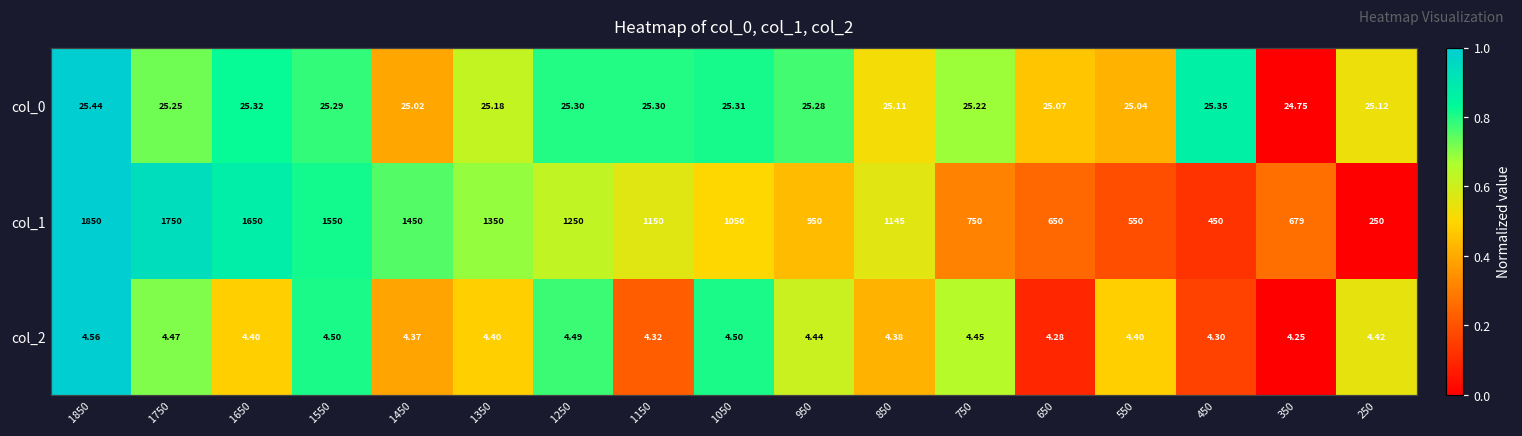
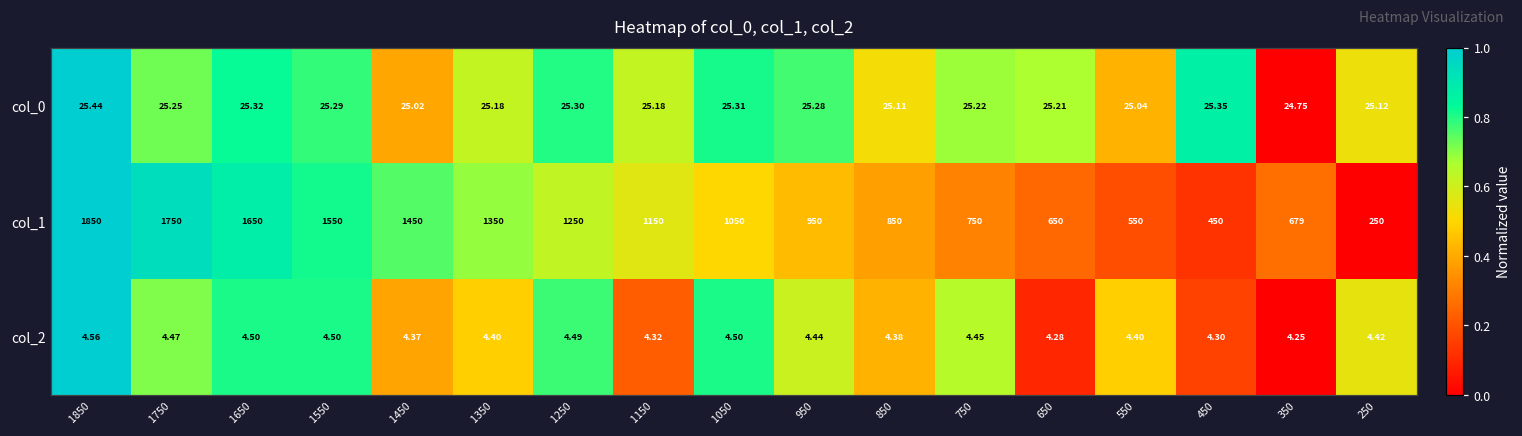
  {
    "col_0": {
      "1850": 25.44,
      "1750": 25.25,
      "1650": 25.32,
      "1550": 25.29,
      "1450": 25.02,
      "1350": 25.18,
      "1250": 25.30,
-     "1150": 25.30,
+     "1150": 25.18,
      "1050": 25.31,
      "950": 25.28,
      "850": 25.11,
      "750": 25.22,
-     "650": 25.07,
+     "650": 25.21,
      "550": 25.04,
      "450": 25.35,
      "350": 24.75,
      "250": 25.12
    },
    "col_1": {
      "1850": 1850,
      "1750": 1750,
      "1650": 1650,
      "1550": 1550,
      "1450": 1450,
      "1350": 1350,
      "1250": 1250,
      "1150": 1150,
      "1050": 1050,
      "950": 950,
-     "850": 1145,
+     "850": 850,
      "750": 750,
      "650": 650,
      "550": 550,
      "450": 450,
      "350": 679,
      "250": 250
    },
    "col_2": {
      "1850": 4.56,
      "1750": 4.47,
-     "1650": 4.40,
+     "1650": 4.50,
      "1550": 4.50,
      "1450": 4.37,
      "1350": 4.40,
      "1250": 4.49,
      "1150": 4.32,
      "1050": 4.50,
      "950": 4.44,
      "850": 4.38,
      "750": 4.45,
      "650": 4.28,
      "550": 4.40,
      "450": 4.30,
      "350": 4.25,
      "250": 4.42
    }
  }
